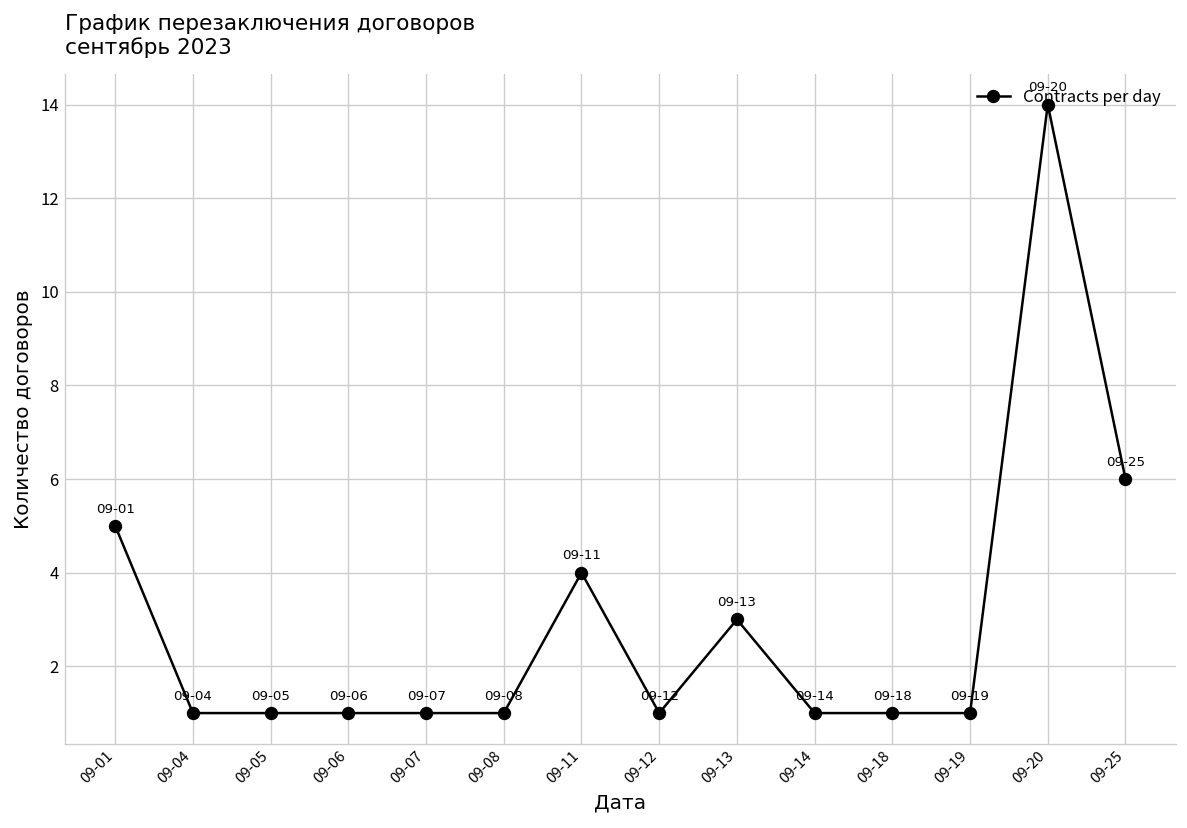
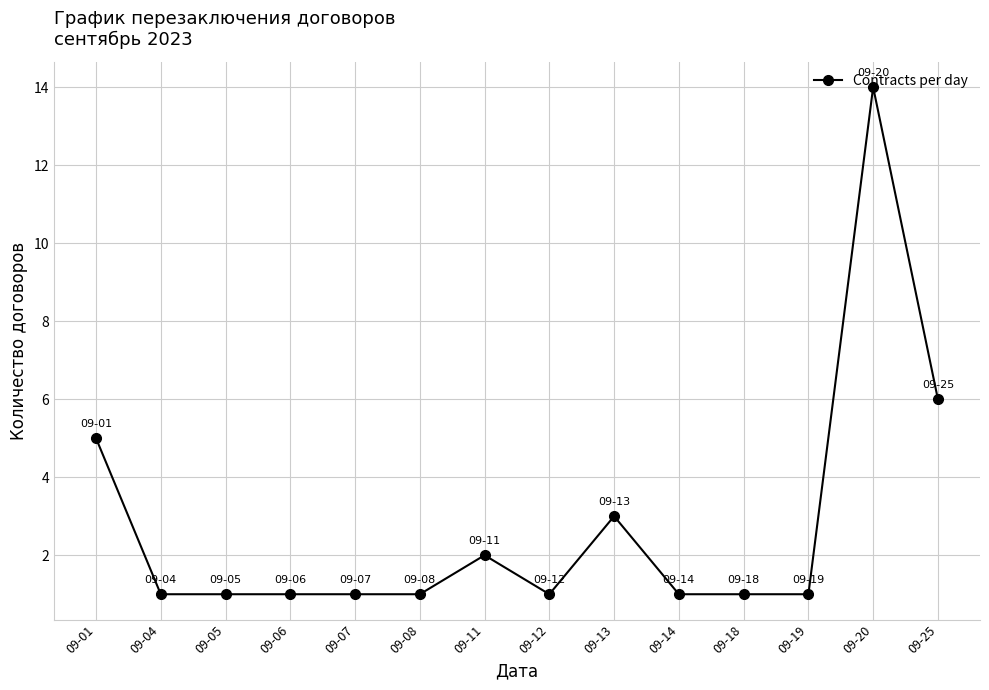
  {
-   "09-11": 4
+   "09-11": 2
  }
